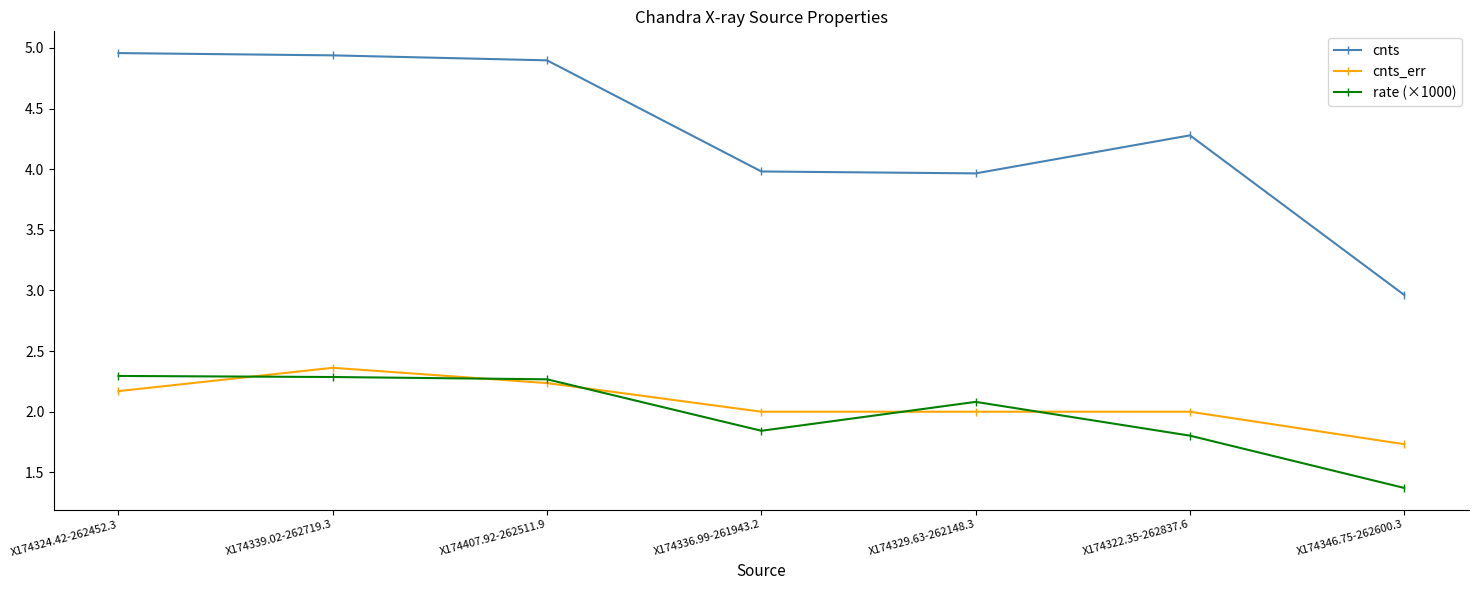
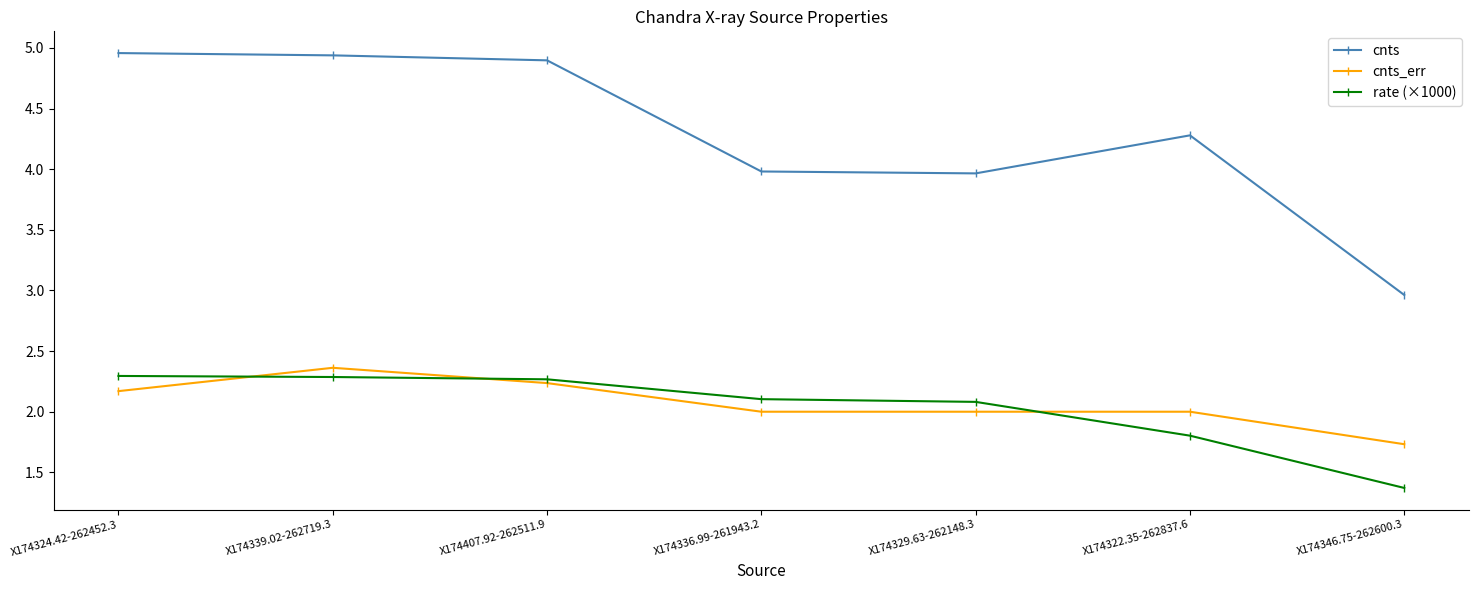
  {
    "cnts": {
      "X174324.42-262452.3": 4.96,
      "X174339.02-262719.3": 4.94,
      "X174407.92-262511.9": 4.90,
      "X174336.99-261943.2": 3.98,
      "X174329.63-262148.3": 3.97,
      "X174322.35-262837.6": 4.28,
      "X174346.75-262600.3": 2.96
    },
    "cnts_err": {
      "X174324.42-262452.3": 2.17,
      "X174339.02-262719.3": 2.36,
      "X174407.92-262511.9": 2.24,
      "X174336.99-261943.2": 2.00,
      "X174329.63-262148.3": 2.00,
      "X174322.35-262837.6": 2.00,
      "X174346.75-262600.3": 1.73
    },
    "rate (×1000)": {
      "X174324.42-262452.3": 2.29,
      "X174339.02-262719.3": 2.29,
      "X174407.92-262511.9": 2.27,
-     "X174336.99-261943.2": 1.84,
+     "X174336.99-261943.2": 2.10,
      "X174329.63-262148.3": 2.08,
      "X174322.35-262837.6": 1.80,
      "X174346.75-262600.3": 1.37
    }
  }
